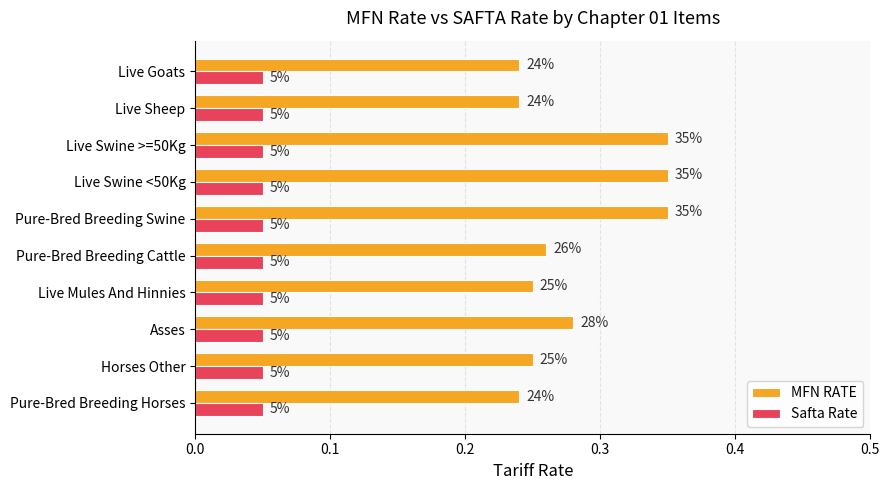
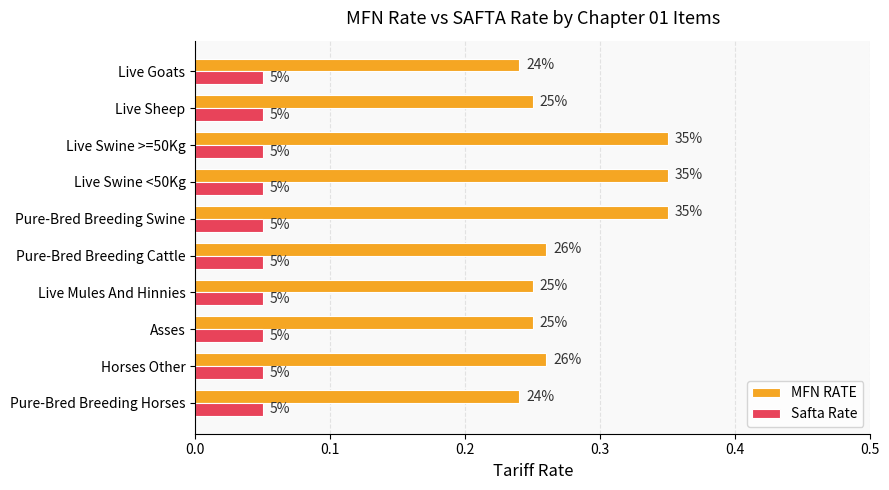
  {
    "MFN RATE": {
      "Live Goats": "24%",
-     "Live Sheep": "24%",
+     "Live Sheep": "25%",
      "Live Swine >=50Kg": "35%",
      "Live Swine <50Kg": "35%",
      "Pure-Bred Breeding Swine": "35%",
      "Pure-Bred Breeding Cattle": "26%",
      "Live Mules And Hinnies": "25%",
-     "Asses": "28%",
-     "Horses Other": "25%",
+     "Asses": "25%",
+     "Horses Other": "26%",
      "Pure-Bred Breeding Horses": "24%"
    },
    "Safta Rate": {
      "Live Goats": "5%",
      "Live Sheep": "5%",
      "Live Swine >=50Kg": "5%",
      "Live Swine <50Kg": "5%",
      "Pure-Bred Breeding Swine": "5%",
      "Pure-Bred Breeding Cattle": "5%",
      "Live Mules And Hinnies": "5%",
      "Asses": "5%",
      "Horses Other": "5%",
      "Pure-Bred Breeding Horses": "5%"
    }
  }
